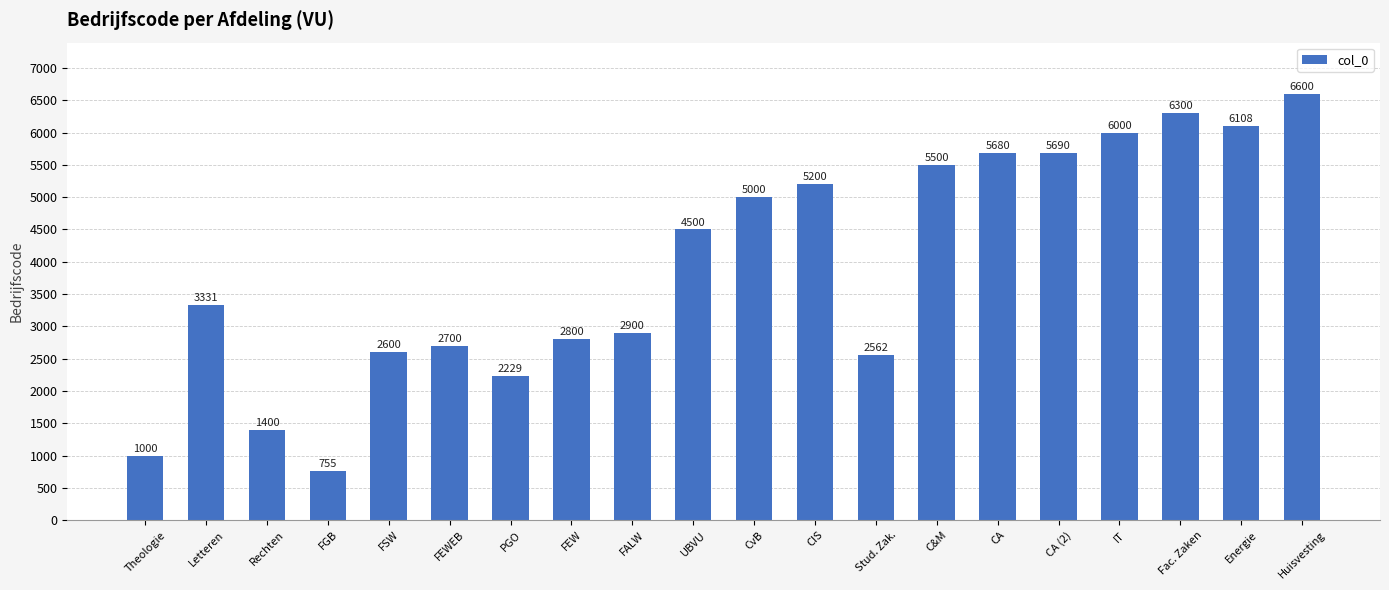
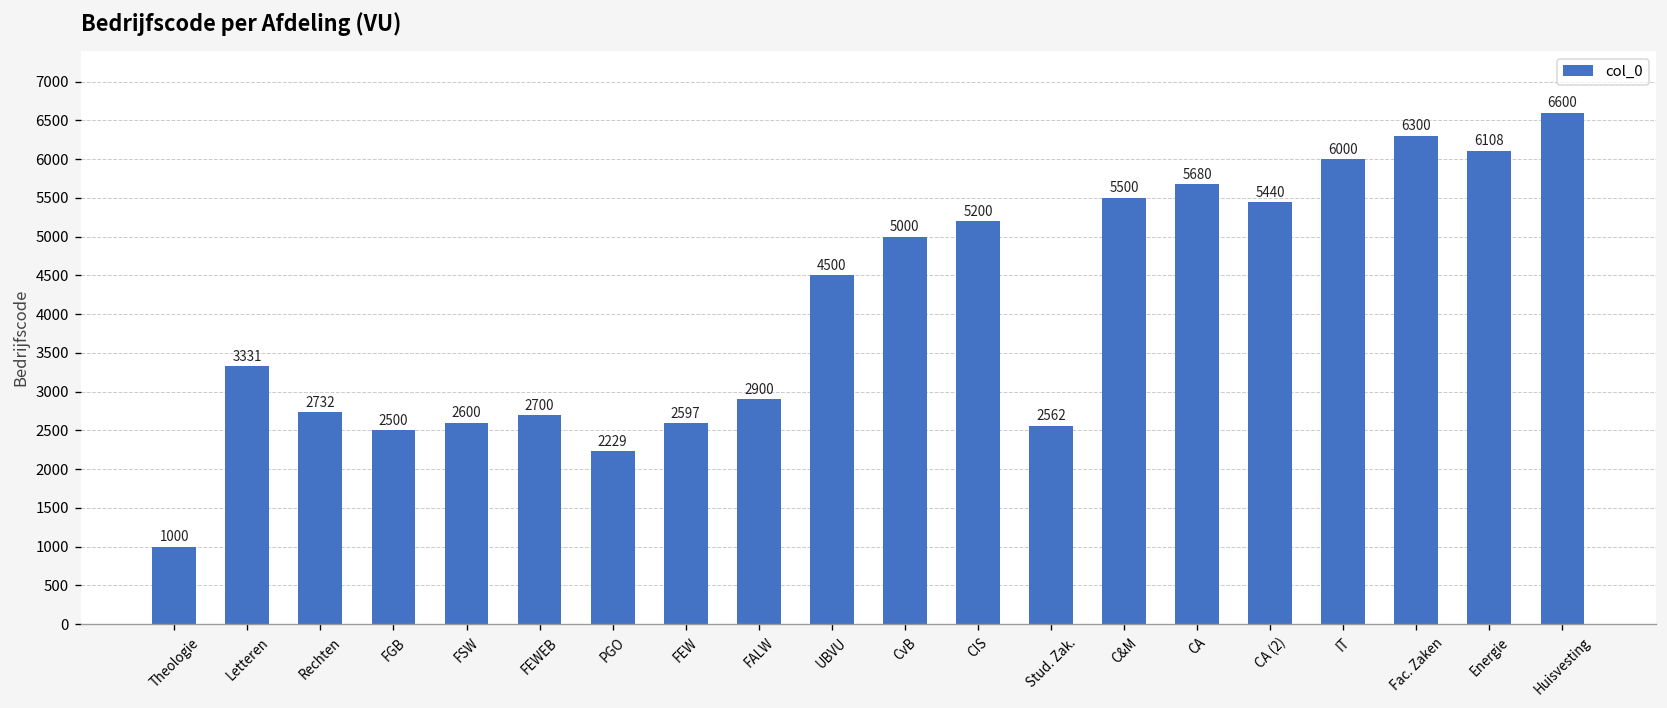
  {
    "Theologie": 1000,
    "Letteren": 3331,
-   "Rechten": 1400,
-   "FGB": 755,
+   "Rechten": 2732,
+   "FGB": 2500,
    "FSW": 2600,
    "FEWEB": 2700,
    "PGO": 2229,
-   "FEW": 2800,
+   "FEW": 2597,
    "FALW": 2900,
    "UBVU": 4500,
    "CvB": 5000,
    "CIS": 5200,
    "Stud. Zak.": 2562,
    "C&M": 5500,
    "CA": 5680,
-   "CA (2)": 5690,
+   "CA (2)": 5440,
    "IT": 6000,
    "Fac. Zaken": 6300,
    "Energie": 6108,
    "Huisvesting": 6600
  }
